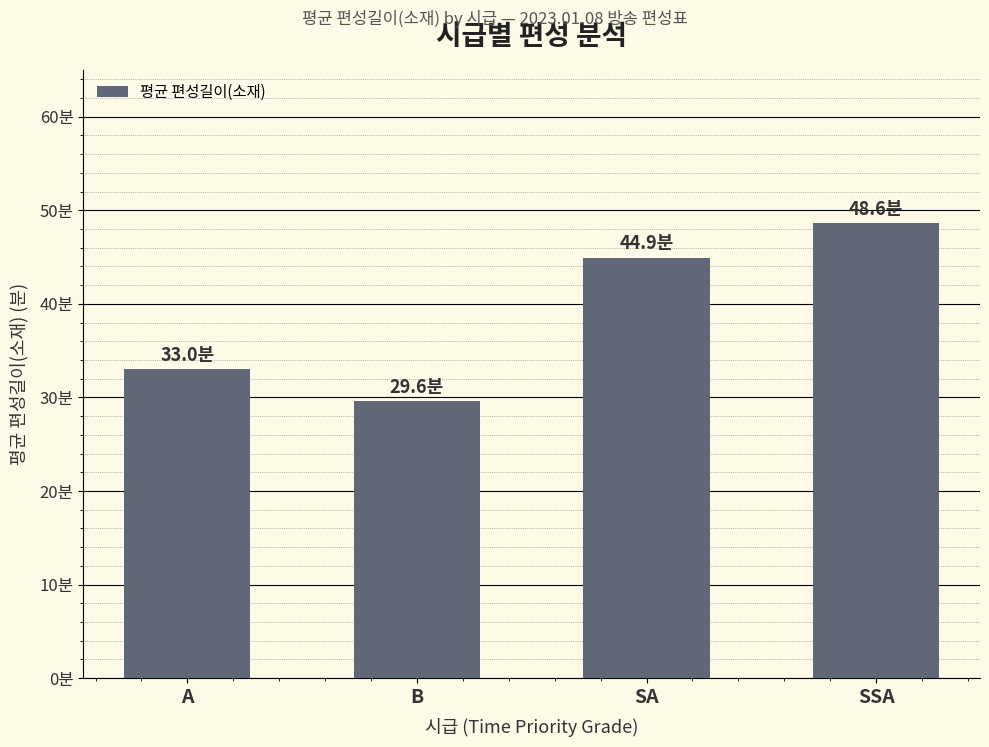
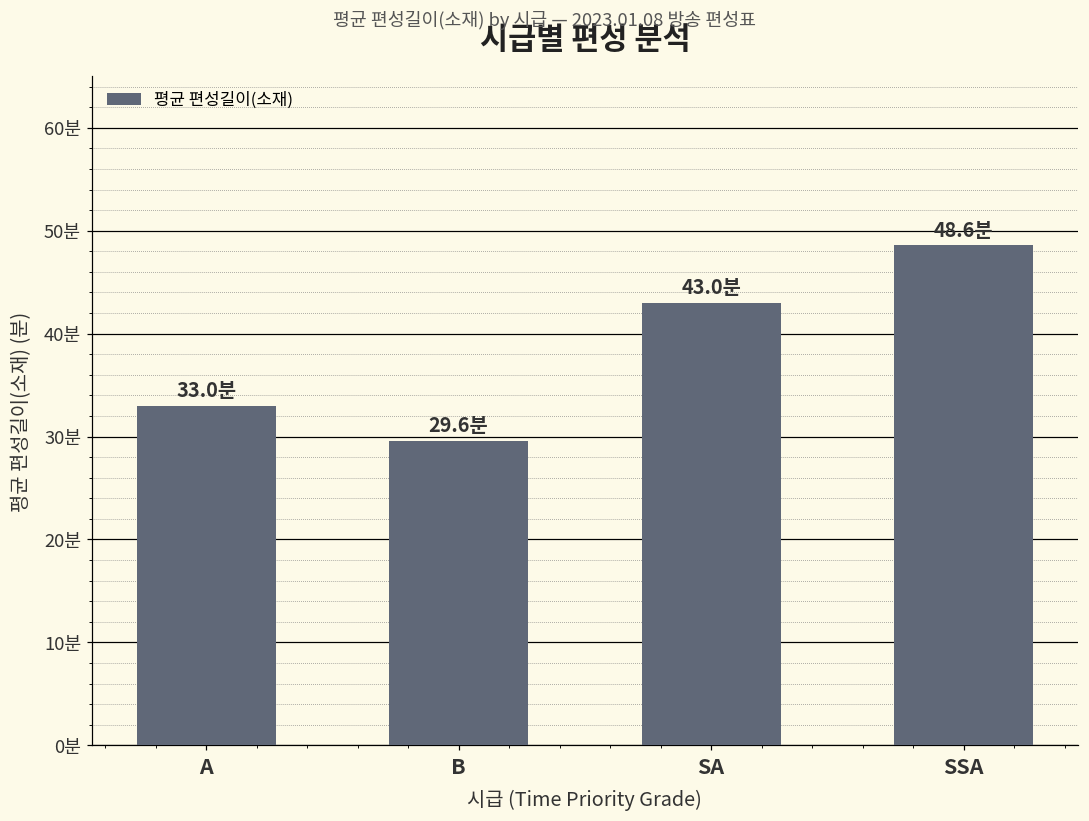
  {
    "A": "33.0분",
    "B": "29.6분",
-   "SA": "44.9분",
+   "SA": "43.0분",
    "SSA": "48.6분"
  }
